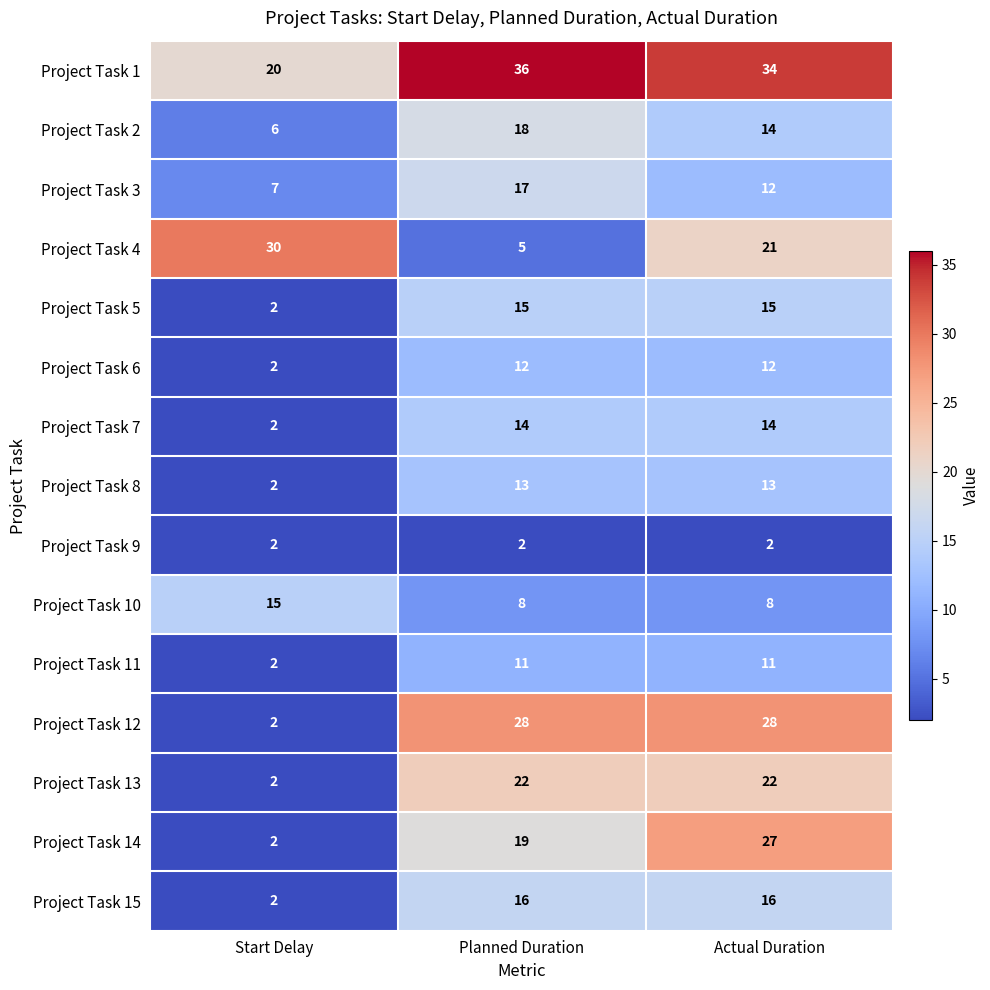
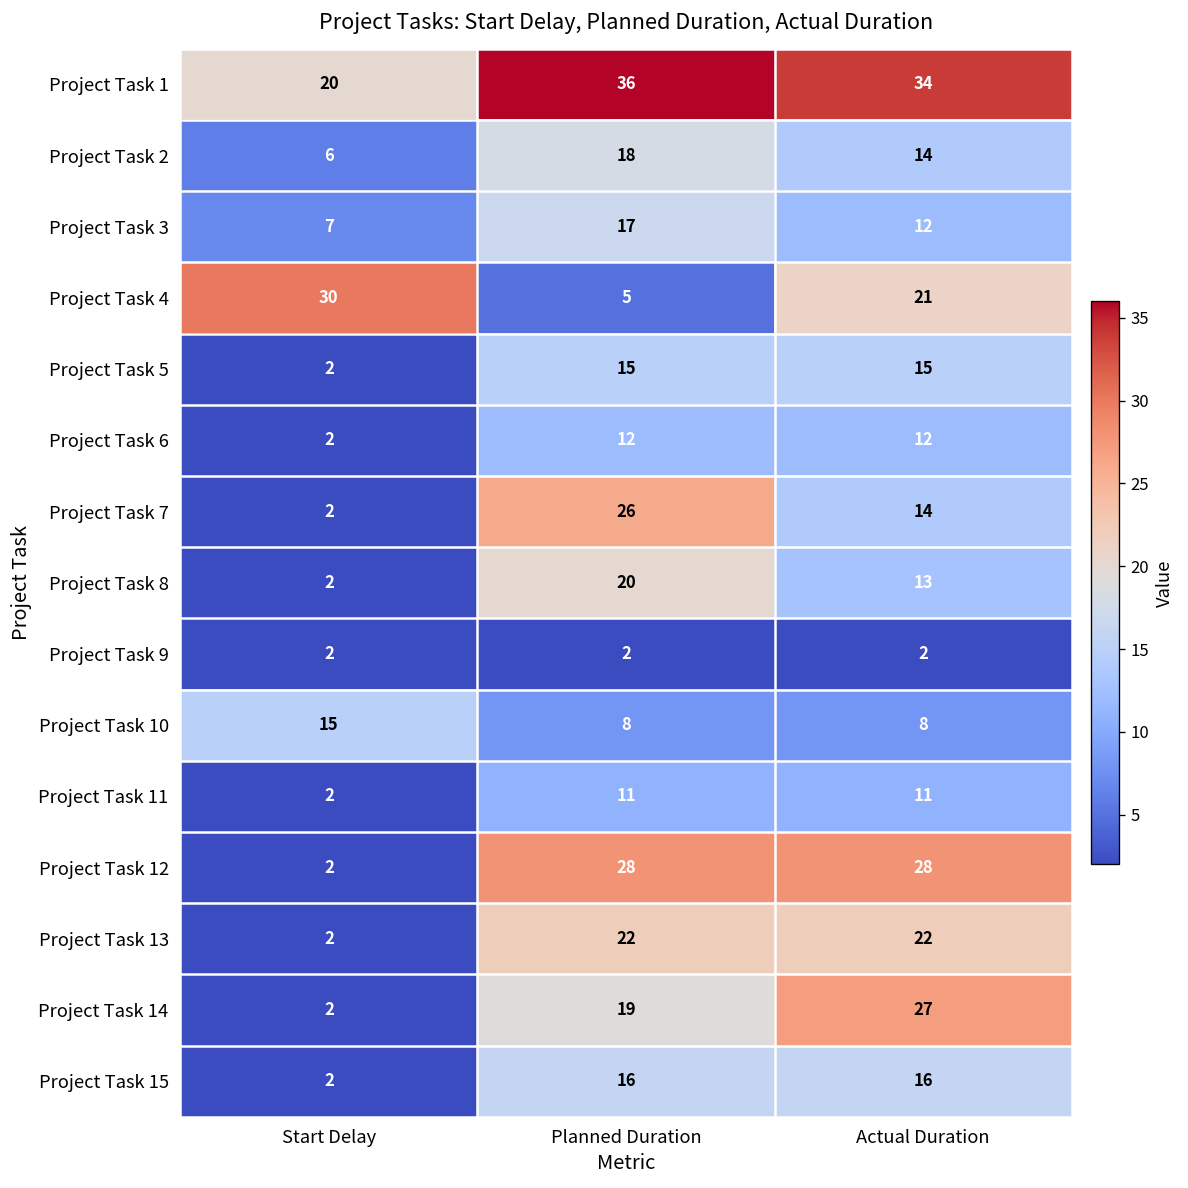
  {
    "Project Task 1": {
      "Start Delay": 20,
      "Planned Duration": 36,
      "Actual Duration": 34
    },
    "Project Task 2": {
      "Start Delay": 6,
      "Planned Duration": 18,
      "Actual Duration": 14
    },
    "Project Task 3": {
      "Start Delay": 7,
      "Planned Duration": 17,
      "Actual Duration": 12
    },
    "Project Task 4": {
      "Start Delay": 30,
      "Planned Duration": 5,
      "Actual Duration": 21
    },
    "Project Task 5": {
      "Start Delay": 2,
      "Planned Duration": 15,
      "Actual Duration": 15
    },
    "Project Task 6": {
      "Start Delay": 2,
      "Planned Duration": 12,
      "Actual Duration": 12
    },
    "Project Task 7": {
      "Start Delay": 2,
-     "Planned Duration": 14,
+     "Planned Duration": 26,
      "Actual Duration": 14
    },
    "Project Task 8": {
      "Start Delay": 2,
-     "Planned Duration": 13,
+     "Planned Duration": 20,
      "Actual Duration": 13
    },
    "Project Task 9": {
      "Start Delay": 2,
      "Planned Duration": 2,
      "Actual Duration": 2
    },
    "Project Task 10": {
      "Start Delay": 15,
      "Planned Duration": 8,
      "Actual Duration": 8
    },
    "Project Task 11": {
      "Start Delay": 2,
      "Planned Duration": 11,
      "Actual Duration": 11
    },
    "Project Task 12": {
      "Start Delay": 2,
      "Planned Duration": 28,
      "Actual Duration": 28
    },
    "Project Task 13": {
      "Start Delay": 2,
      "Planned Duration": 22,
      "Actual Duration": 22
    },
    "Project Task 14": {
      "Start Delay": 2,
      "Planned Duration": 19,
      "Actual Duration": 27
    },
    "Project Task 15": {
      "Start Delay": 2,
      "Planned Duration": 16,
      "Actual Duration": 16
    }
  }
